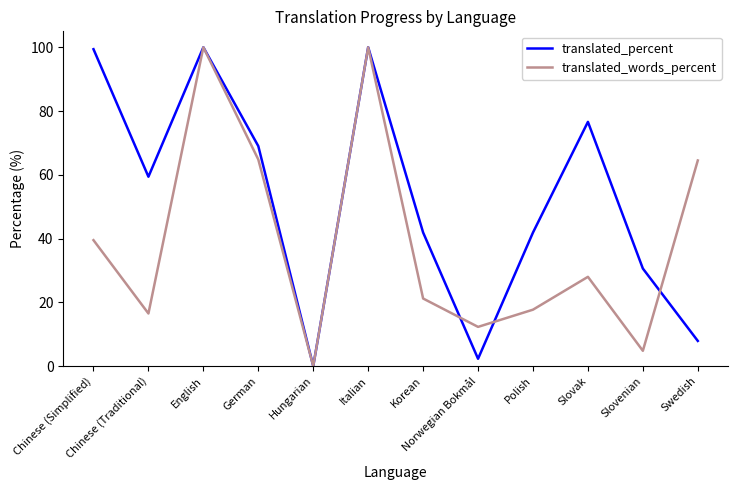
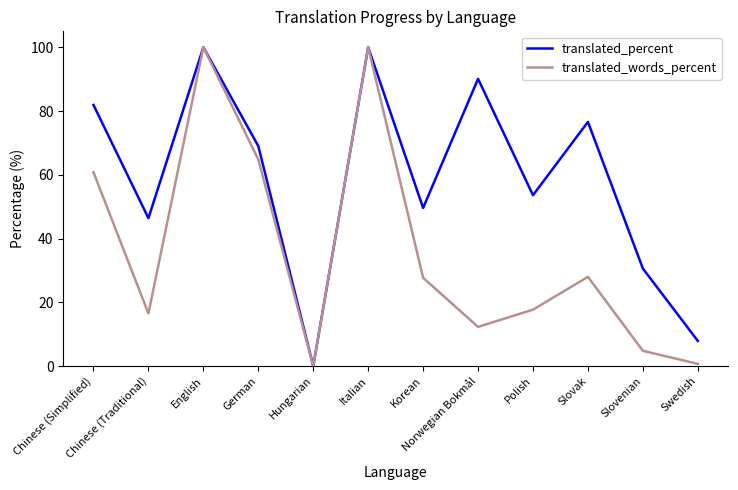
  {
    "translated_percent": {
-     "Chinese (Simplified)": 99,
-     "Chinese (Traditional)": 59,
+     "Chinese (Simplified)": 82,
+     "Chinese (Traditional)": 46,
      "German": 69,
-     "Korean": 42,
-     "Norwegian Bokmål": 2,
-     "Polish": 42,
+     "Korean": 50,
+     "Norwegian Bokmål": 90,
+     "Polish": 54,
      "Slovak": 77,
      "Slovenian": 31,
      "Swedish": 8
    },
    "translated_words_percent": {
-     "Chinese (Simplified)": 40,
+     "Chinese (Simplified)": 61,
      "Chinese (Traditional)": 17,
      "German": 65,
-     "Korean": 21,
+     "Korean": 28,
      "Norwegian Bokmål": 12,
      "Polish": 18,
      "Slovak": 28,
      "Slovenian": 5,
-     "Swedish": 65
+     "Swedish": 1
    }
  }
